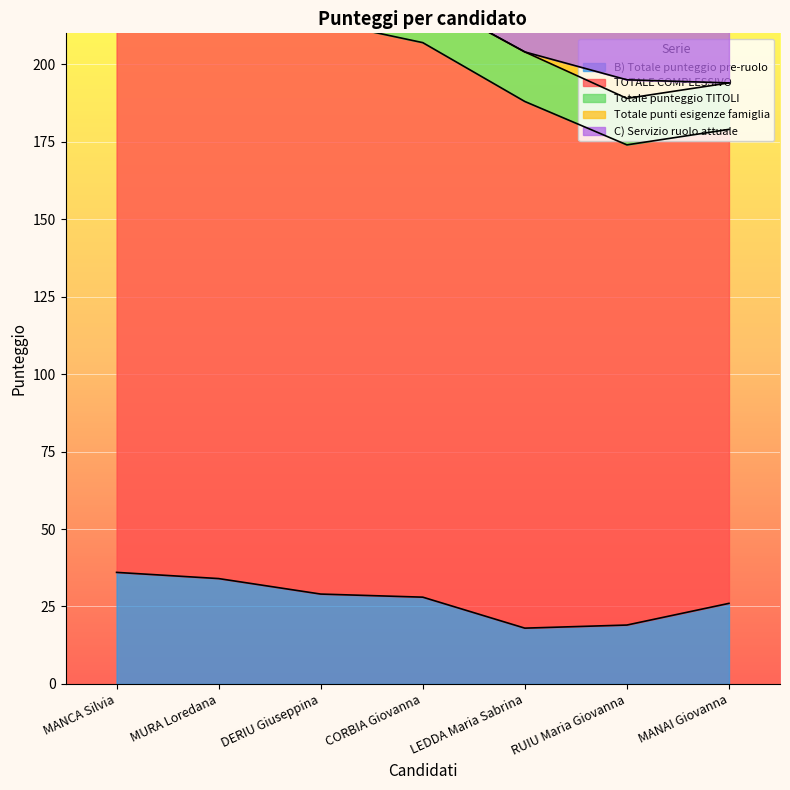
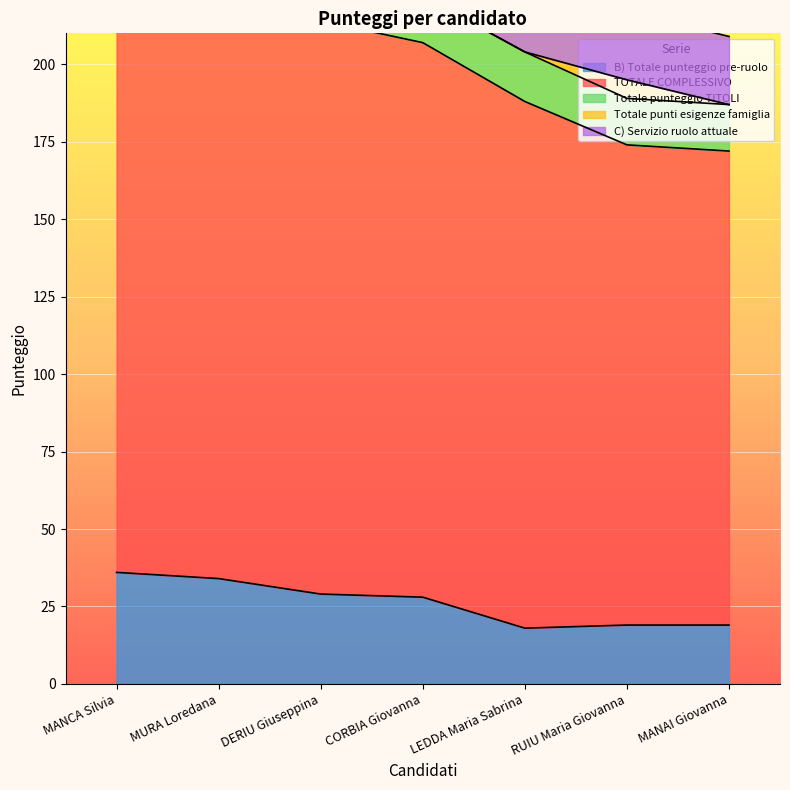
  {
    "B) Totale punteggio pre-ruolo": {
      "MANCA Silvia": 36,
      "MURA Loredana": 34,
      "DERIU Giuseppina": 29,
      "CORBIA Giovanna": 28,
      "LEDDA Maria Sabrina": 18,
      "RUIU Maria Giovanna": 19,
-     "MANAI Giovanna": 26
+     "MANAI Giovanna": 19
    },
    "TOTALE COMPLESSIVO": {
      "CORBIA Giovanna": 179,
      "LEDDA Maria Sabrina": 170,
      "RUIU Maria Giovanna": 155
    }
  }
